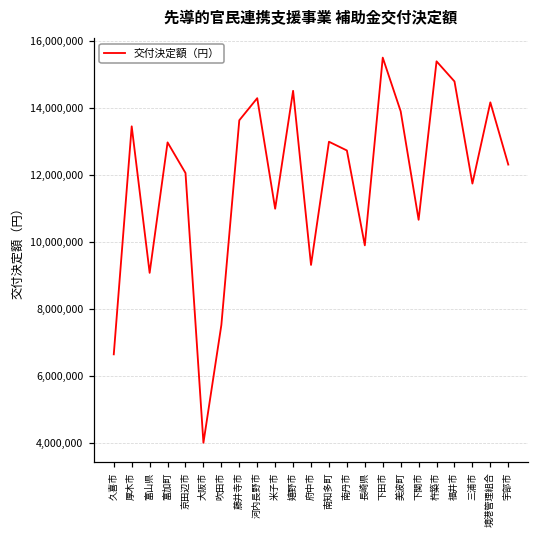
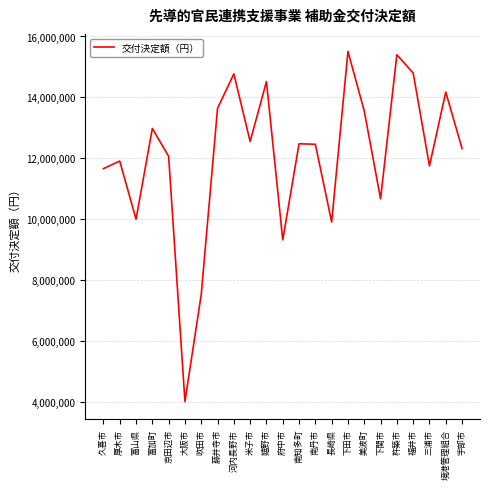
  {
-   "久喜市": "6,700,000",
-   "厚木市": "13,500,000",
-   "富山県": "9,100,000",
+   "久喜市": "11,700,000",
+   "厚木市": "11,900,000",
+   "富山県": "10,000,000",
    "富加町": "13,000,000",
    "京田辺市": "12,100,000",
    "大阪市": "4,000,000",
    "吹田市": "7,500,000",
    "藤井寺市": "13,600,000",
-   "河内長野市": "14,300,000",
-   "米子市": "11,000,000",
+   "河内長野市": "14,800,000",
+   "米子市": "12,600,000",
    "嬉野市": "14,500,000",
    "府中市": "9,300,000",
-   "南知多町": "13,000,000",
-   "南丹市": "12,700,000",
+   "南知多町": "12,500,000",
+   "南丹市": "12,500,000",
    "長崎県": "9,900,000",
    "下田市": "15,500,000",
-   "美波町": "13,900,000",
+   "美波町": "13,600,000",
    "下関市": "10,700,000",
    "杵築市": "15,400,000",
    "福井市": "14,800,000",
    "三浦市": "11,800,000",
    "境港管理組合": "14,200,000",
    "宇部市": "12,300,000"
  }
